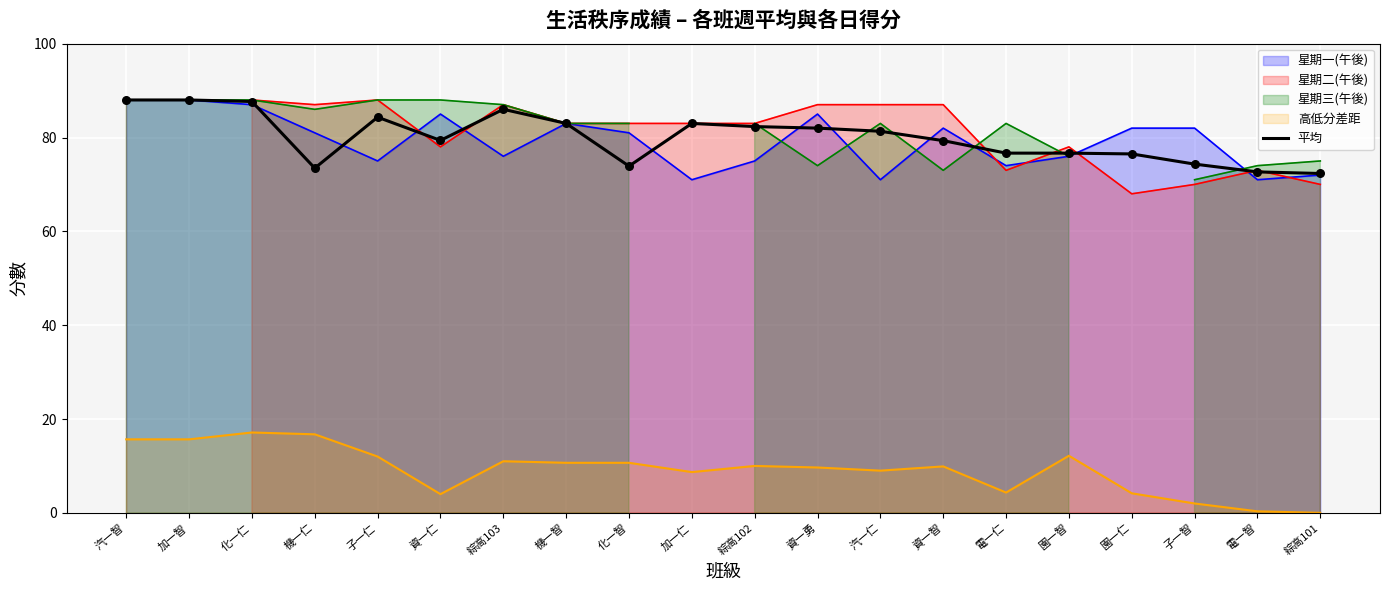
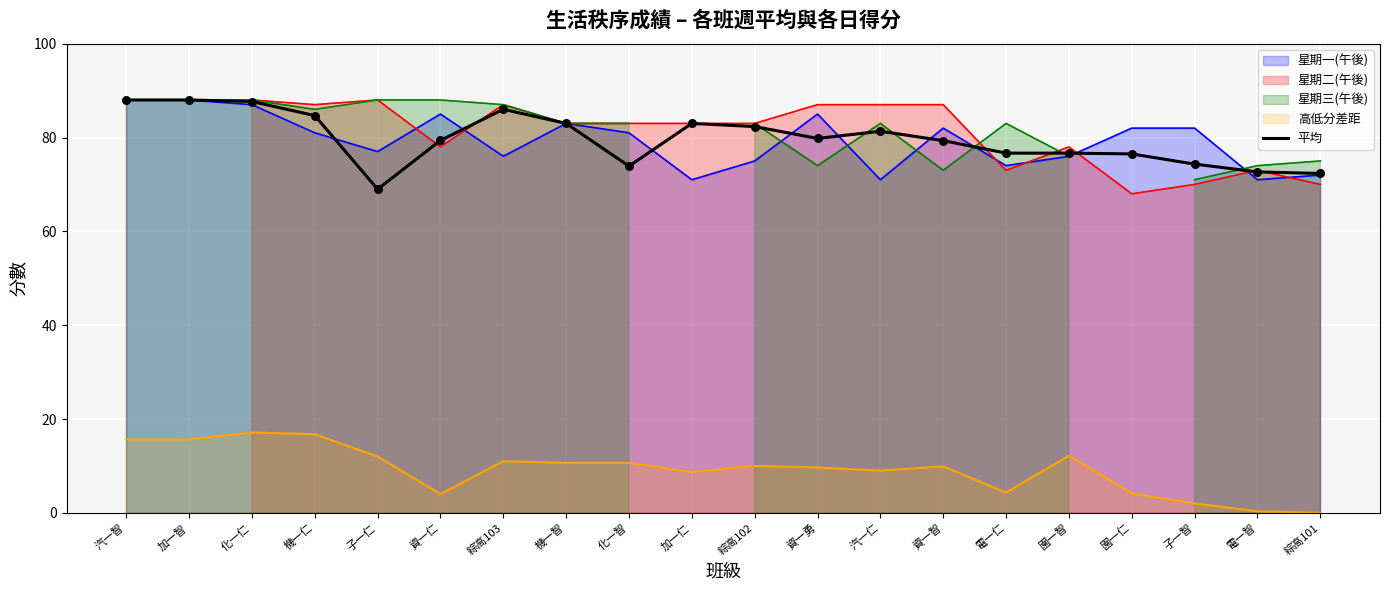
  {
    "星期一(午後)": {
      "化一仁": 87,
      "機一仁": 81,
-     "子一仁": 75,
+     "子一仁": 77,
      "資一仁": 85,
      "綜高103": 76,
      "化一智": 81,
      "加一仁": 71,
      "綜高102": 75,
      "資一勇": 85,
      "汽一仁": 71,
      "資一智": 82,
      "電一仁": 74,
      "園一仁": 82,
      "子一智": 82,
      "電一智": 71
    },
    "高低分差距": {
      "汽一智": 16,
      "加一智": 16,
      "化一仁": 17,
      "機一仁": 17,
      "子一仁": 12,
      "資一仁": 4,
      "綜高103": 11,
      "機一智": 11,
      "化一智": 11,
      "加一仁": 9,
      "綜高102": 10,
      "資一勇": 10,
      "汽一仁": 9,
      "資一智": 10,
      "電一仁": 4,
      "園一智": 12,
      "園一仁": 4,
      "子一智": 2,
      "電一智": 0,
      "綜高101": 0
    },
    "平均": {
-     "機一仁": 73,
-     "子一仁": 84,
+     "機一仁": 85,
+     "子一仁": 69,
      "資一仁": 79,
      "綜高103": 86,
      "化一智": 74,
      "綜高102": 82,
-     "資一勇": 82,
+     "資一勇": 80,
      "汽一仁": 81,
      "資一智": 79,
      "電一仁": 77,
      "園一智": 77,
      "園一仁": 77,
      "子一智": 74
    }
  }
